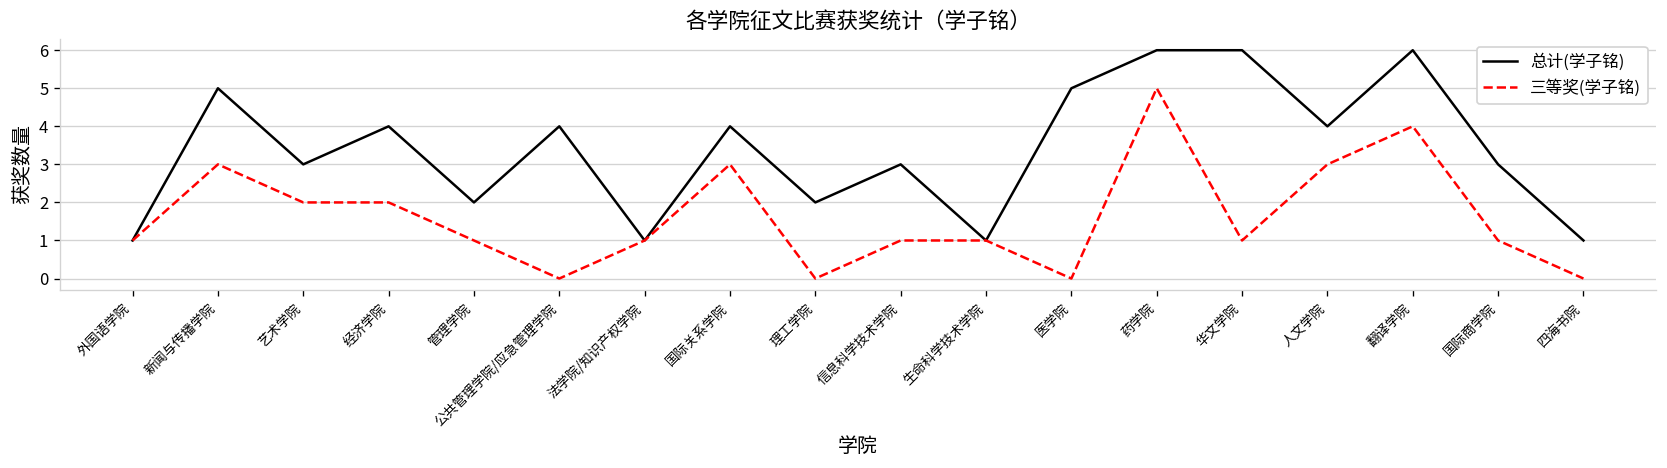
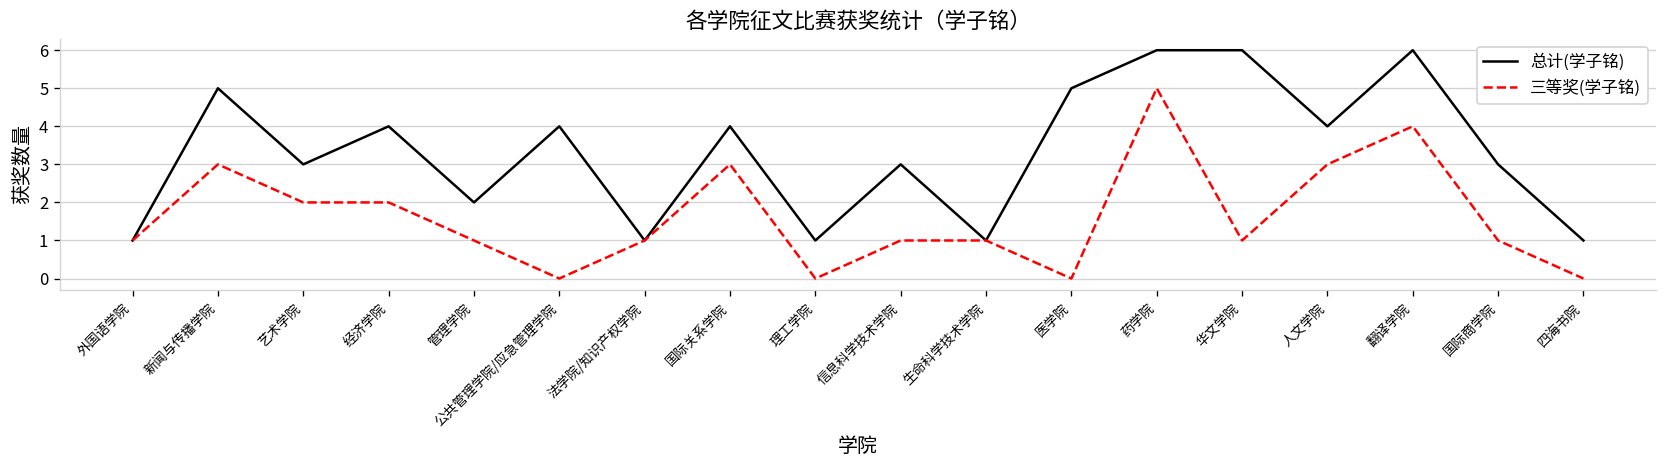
  {
    "总计(学子铭)": {
      "新闻与传播学院": 5,
      "艺术学院": 3,
      "经济学院": 4,
      "管理学院": 2,
      "公共管理学院/应急管理学院": 4,
      "国际关系学院": 4,
-     "理工学院": 2,
+     "理工学院": 1,
      "信息科学技术学院": 3,
      "医学院": 5,
      "药学院": 6,
      "华文学院": 6,
      "人文学院": 4,
      "翻译学院": 6,
      "国际商学院": 3,
      "四海书院": 1
    },
    "三等奖(学子铭)": {
      "新闻与传播学院": 3,
      "艺术学院": 2,
      "经济学院": 2,
      "管理学院": 1,
      "公共管理学院/应急管理学院": 0,
      "国际关系学院": 3,
      "理工学院": 0,
      "信息科学技术学院": 1,
      "医学院": 0,
      "药学院": 5,
      "华文学院": 1,
      "人文学院": 3,
      "翻译学院": 4,
      "国际商学院": 1,
      "四海书院": 0
    }
  }
